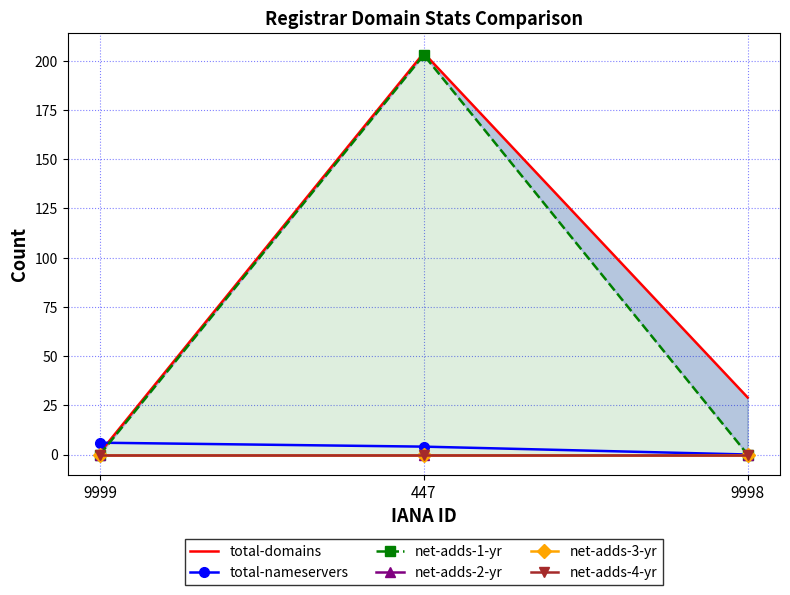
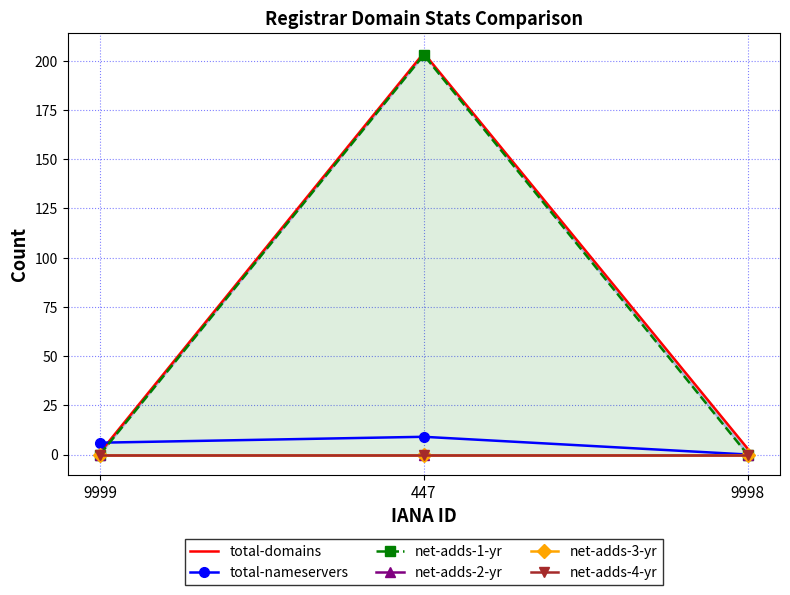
  {
    "total-domains": {
-     "9998": 29
+     "9998": 3
    },
    "total-nameservers": {
      "9999": 6,
-     "447": 4
+     "447": 9
    },
    "net-adds-4-yr": {
      "447": 0
    }
  }
